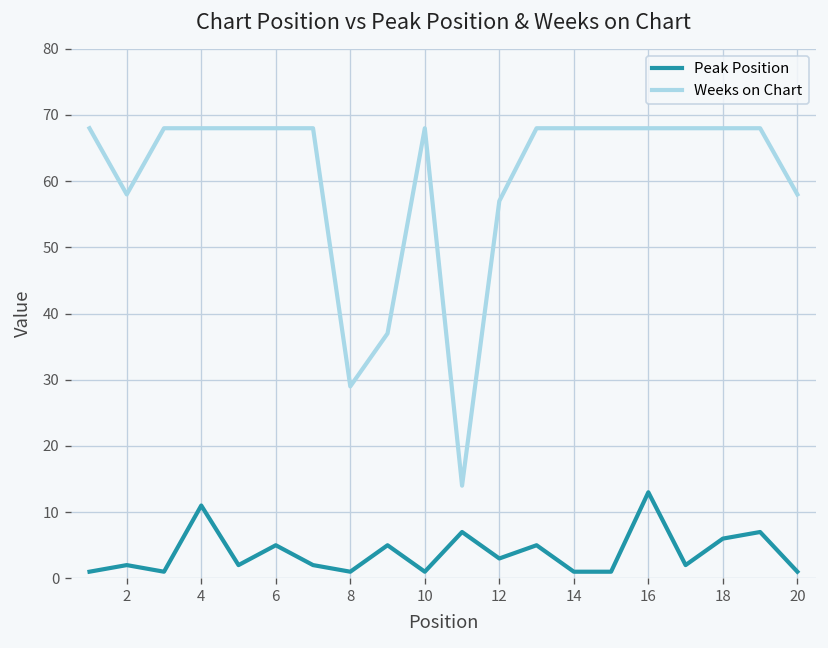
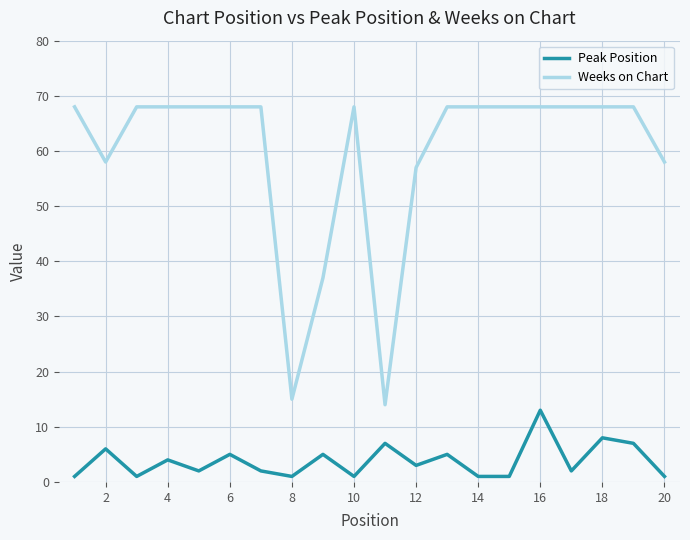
  {
    "Peak Position": {
-     "2": 2,
-     "4": 11,
+     "2": 6,
+     "4": 4,
      "6": 5,
      "8": 1,
      "10": 1,
      "12": 3,
      "14": 1,
      "16": 13,
-     "18": 6,
+     "18": 8,
      "20": 1
    },
    "Weeks on Chart": {
      "2": 58,
      "4": 68,
      "6": 68,
-     "8": 29,
+     "8": 15,
      "10": 68,
      "12": 57,
      "14": 68,
      "16": 68,
      "18": 68,
      "20": 58
    }
  }
